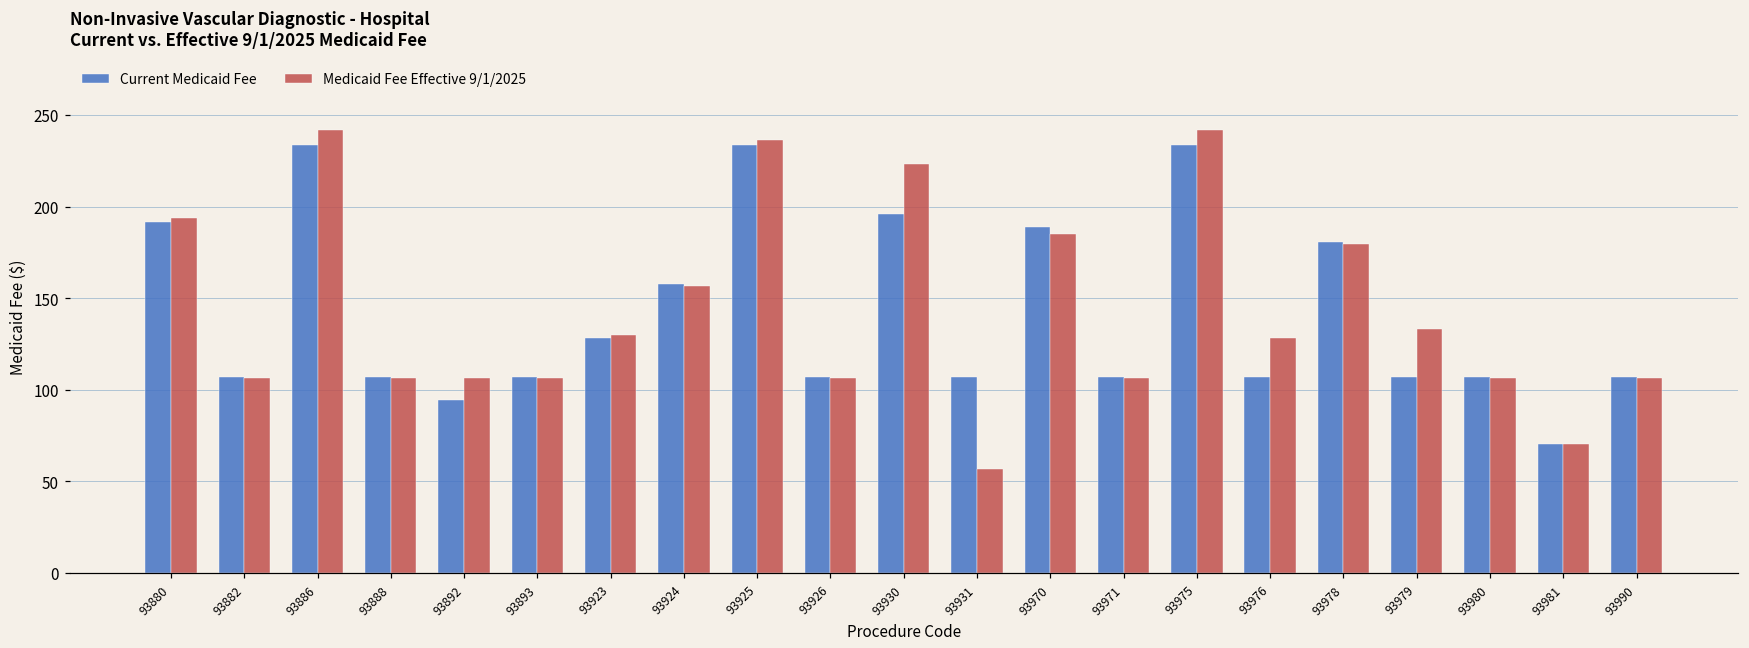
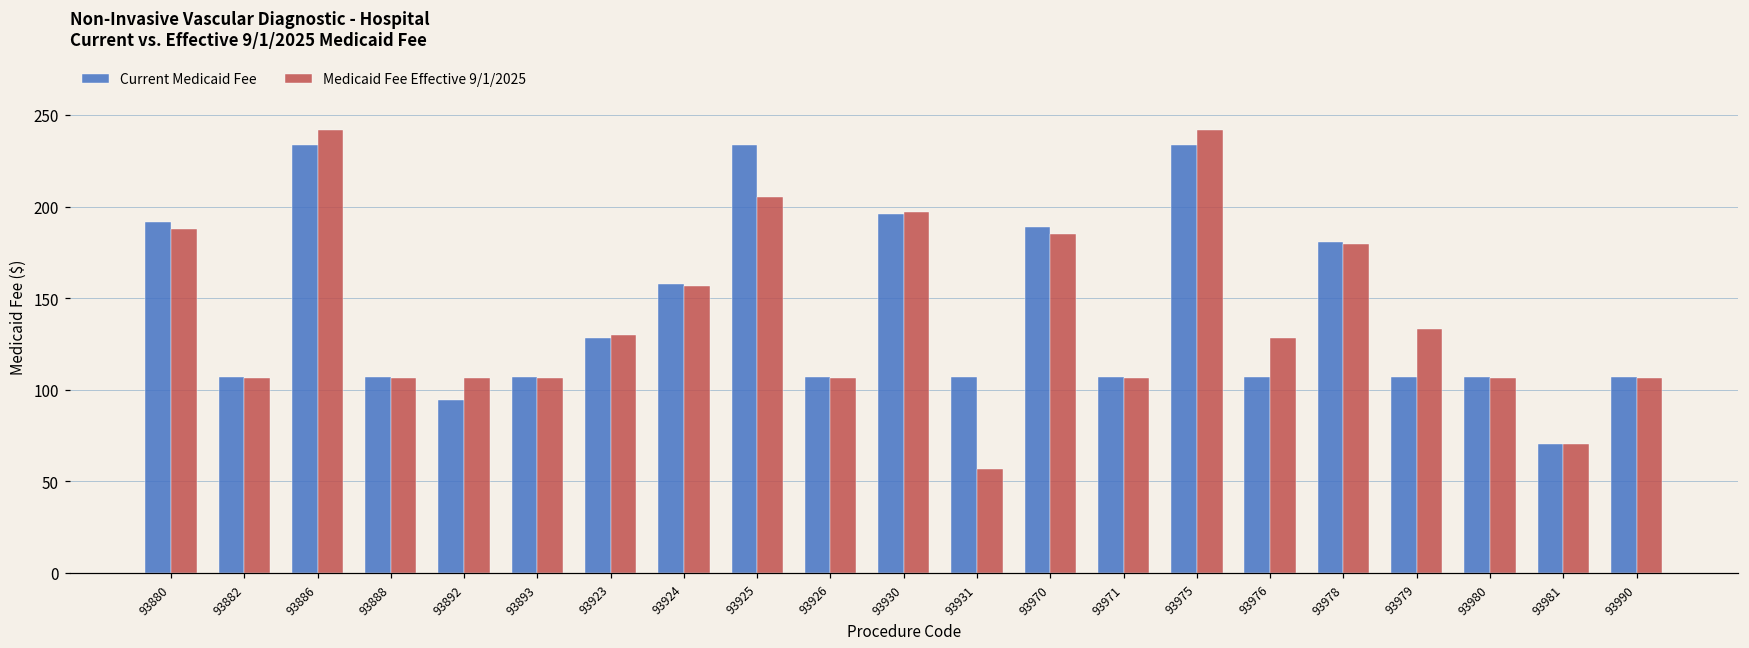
  {
    "Current Medicaid Fee": {
      "93880": 191,
      "93882": 107,
      "93886": 234,
      "93888": 107,
      "93892": 94,
      "93893": 107,
      "93923": 128,
      "93924": 158,
      "93925": 234,
      "93926": 107,
      "93930": 196,
      "93931": 107,
      "93970": 189,
      "93971": 107,
      "93975": 234,
      "93976": 107,
      "93978": 181,
      "93979": 107,
      "93980": 107,
      "93981": 70,
      "93990": 107
    },
    "Medicaid Fee Effective 9/1/2025": {
-     "93880": 194,
+     "93880": 188,
      "93882": 106,
      "93886": 242,
      "93888": 106,
      "93892": 106,
      "93893": 106,
      "93923": 130,
      "93924": 156,
-     "93925": 237,
+     "93925": 205,
      "93926": 106,
-     "93930": 223,
+     "93930": 197,
      "93931": 57,
      "93970": 185,
      "93971": 106,
      "93975": 242,
      "93976": 128,
      "93978": 180,
      "93979": 133,
      "93980": 106,
      "93981": 71,
      "93990": 106
    }
  }
